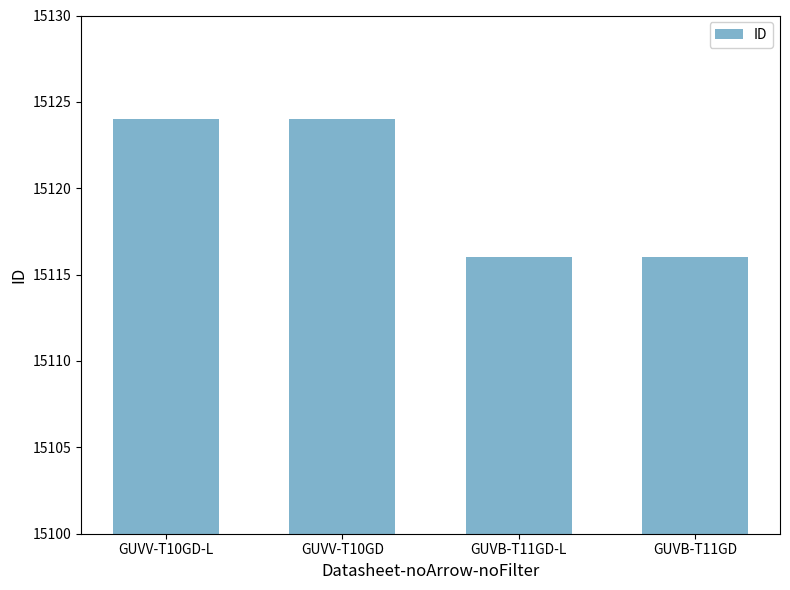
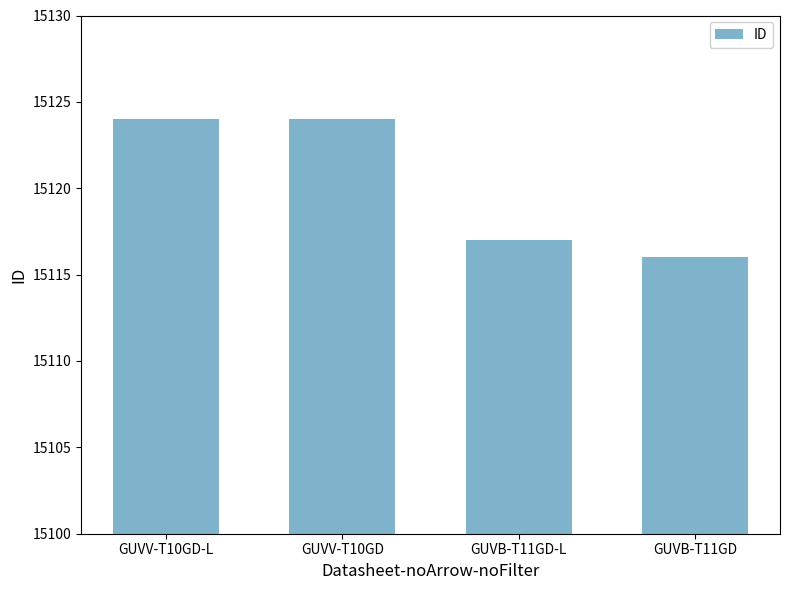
  {
    "GUVV-T10GD-L": 15124,
    "GUVV-T10GD": 15124,
-   "GUVB-T11GD-L": 15116,
+   "GUVB-T11GD-L": 15117,
    "GUVB-T11GD": 15116
  }
